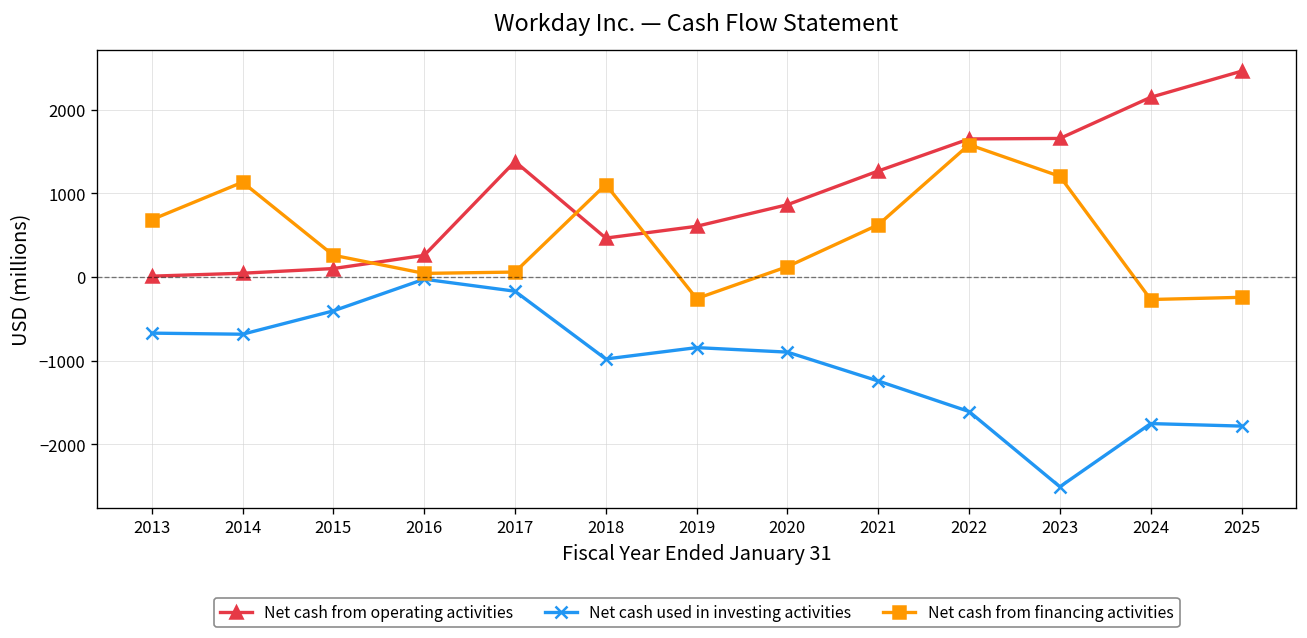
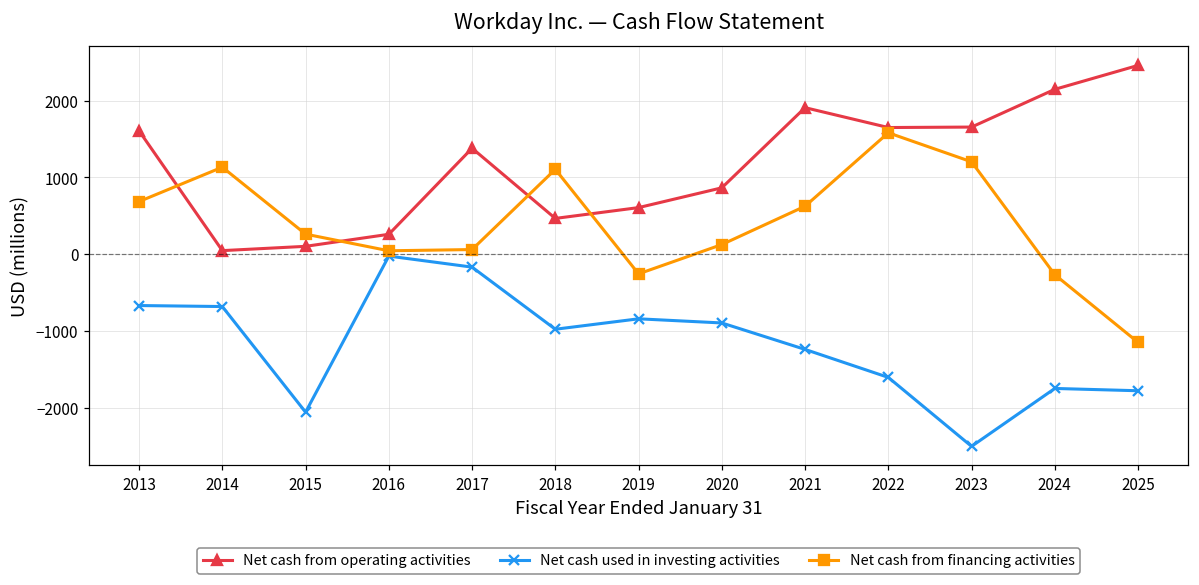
  {
    "Net cash from operating activities": {
-     "2013": 0,
+     "2013": 1600,
      "2014": 0,
      "2015": 100,
      "2016": 300,
      "2017": 1400,
      "2018": 500,
      "2019": 600,
      "2020": 900,
-     "2021": 1300,
+     "2021": 1900,
      "2022": 1700,
      "2023": 1700,
      "2024": 2100,
      "2025": 2500
    },
    "Net cash used in investing activities": {
      "2013": -700,
      "2014": -700,
-     "2015": -400,
+     "2015": -2100,
      "2016": 0,
      "2017": -200,
      "2018": -1000,
      "2019": -800,
      "2020": -900,
      "2021": -1200,
      "2022": -1600,
      "2023": -2500,
      "2024": -1800,
      "2025": -1800
    },
    "Net cash from financing activities": {
      "2013": 700,
      "2014": 1100,
      "2015": 300,
      "2016": 0,
      "2017": 100,
      "2018": 1100,
      "2019": -300,
      "2020": 100,
      "2021": 600,
      "2022": 1600,
      "2023": 1200,
      "2024": -300,
-     "2025": -200
+     "2025": -1200
    }
  }
